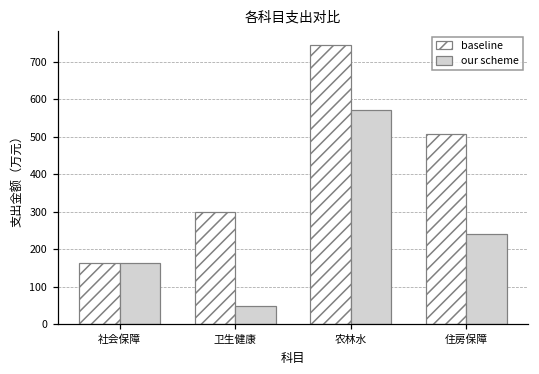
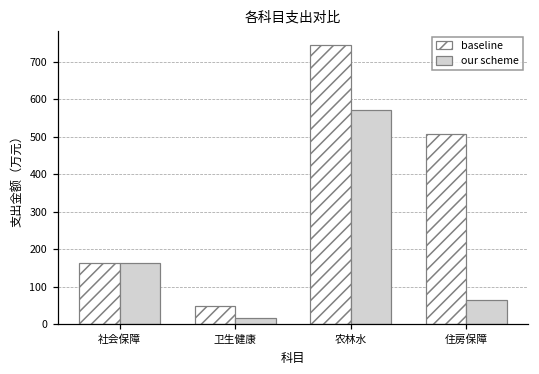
  {
    "baseline": {
      "社会保障": 160,
-     "卫生健康": 300,
+     "卫生健康": 50,
      "农林水": 740,
      "住房保障": 510
    },
    "our scheme": {
      "社会保障": 160,
-     "卫生健康": 50,
+     "卫生健康": 20,
      "农林水": 570,
-     "住房保障": 240
+     "住房保障": 70
    }
  }
